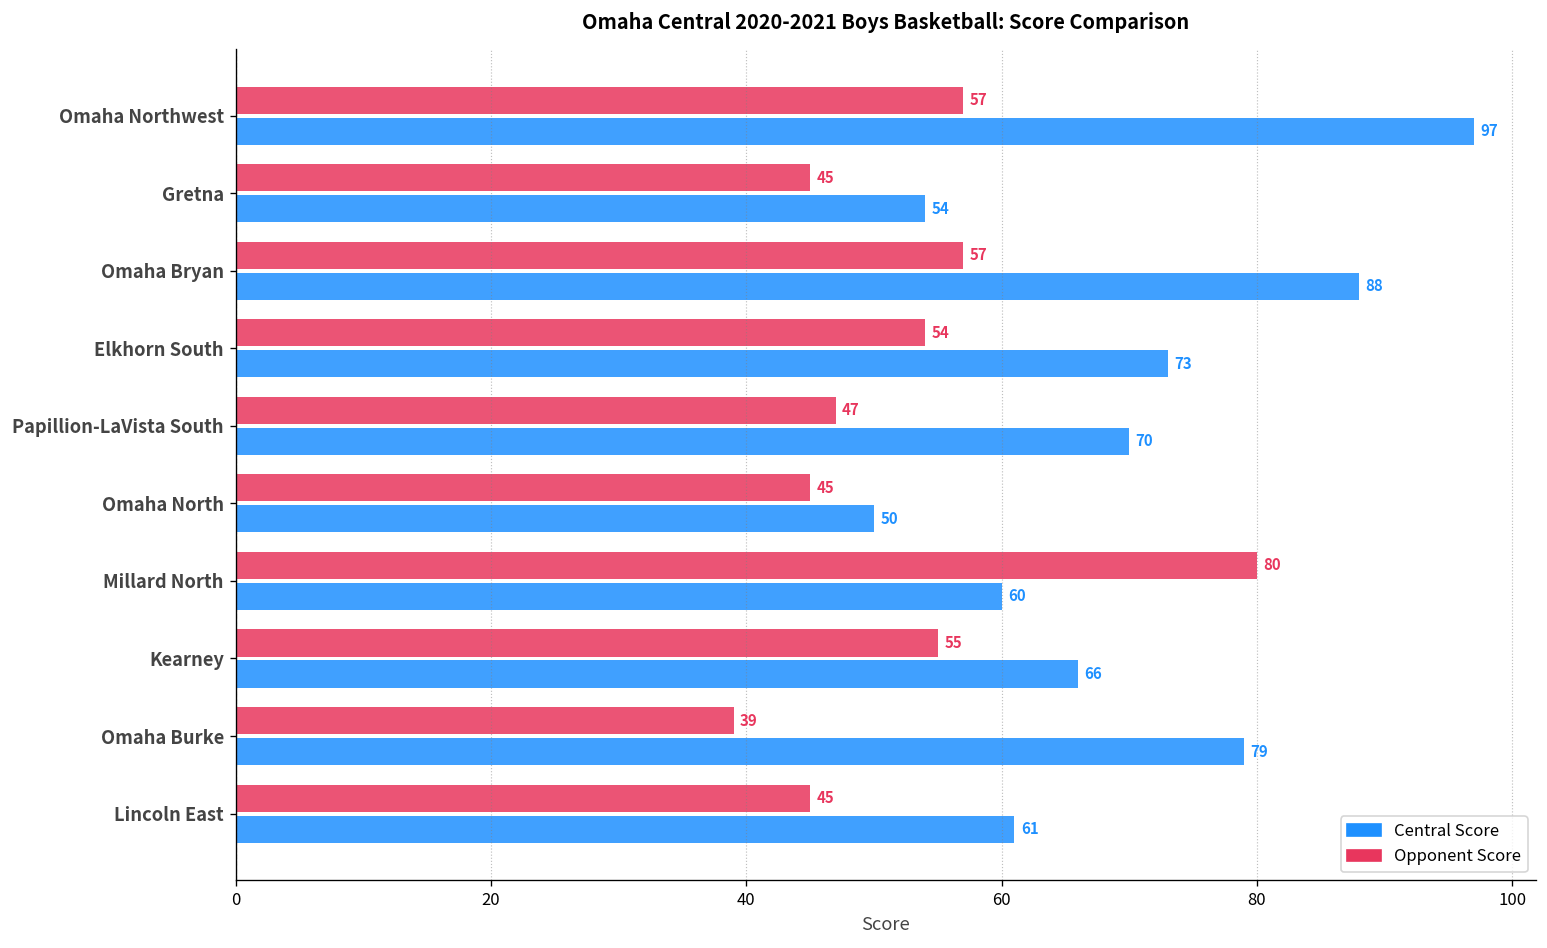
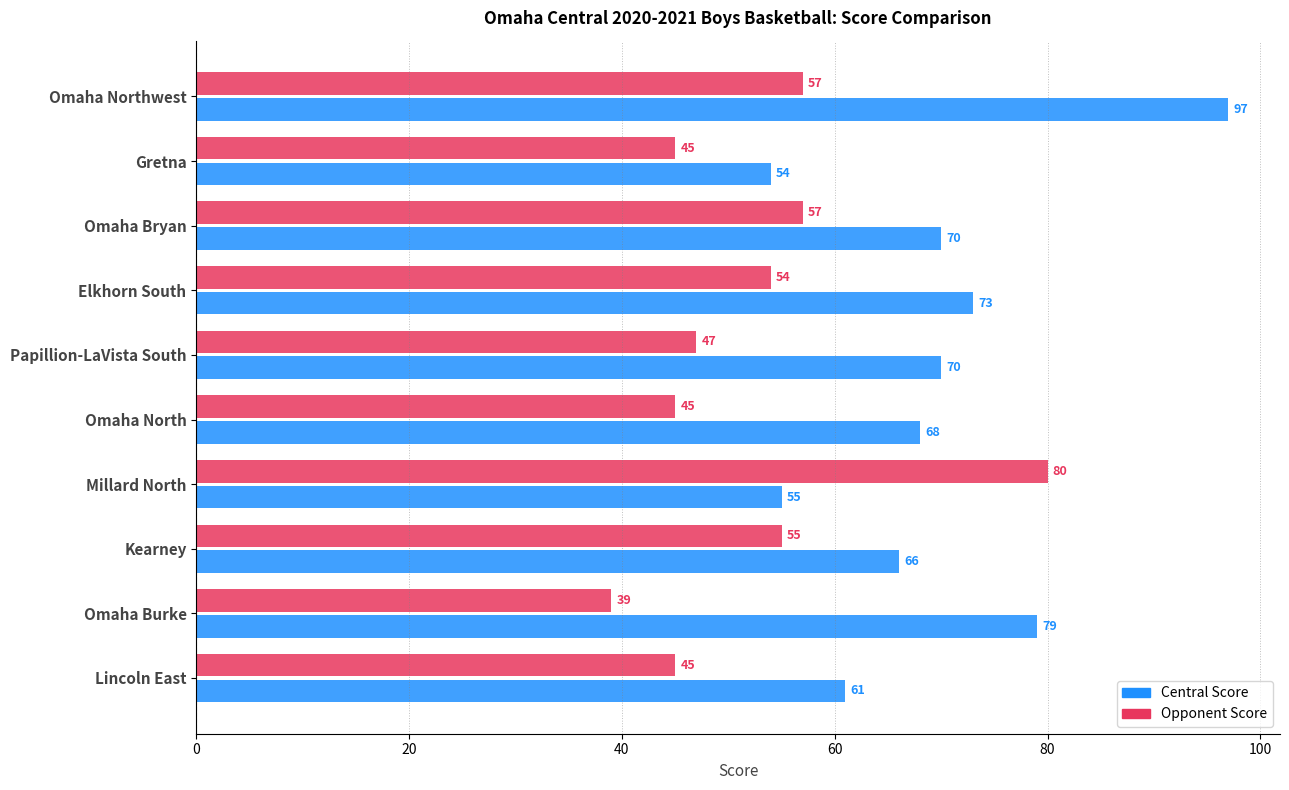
  {
    "Central Score": {
      "Omaha Northwest": 97,
      "Gretna": 54,
-     "Omaha Bryan": 88,
+     "Omaha Bryan": 70,
      "Elkhorn South": 73,
      "Papillion-LaVista South": 70,
-     "Omaha North": 50,
-     "Millard North": 60,
+     "Omaha North": 68,
+     "Millard North": 55,
      "Kearney": 66,
      "Omaha Burke": 79,
      "Lincoln East": 61
    },
    "Opponent Score": {
      "Omaha Northwest": 57,
      "Gretna": 45,
      "Omaha Bryan": 57,
      "Elkhorn South": 54,
      "Papillion-LaVista South": 47,
      "Omaha North": 45,
      "Millard North": 80,
      "Kearney": 55,
      "Omaha Burke": 39,
      "Lincoln East": 45
    }
  }
